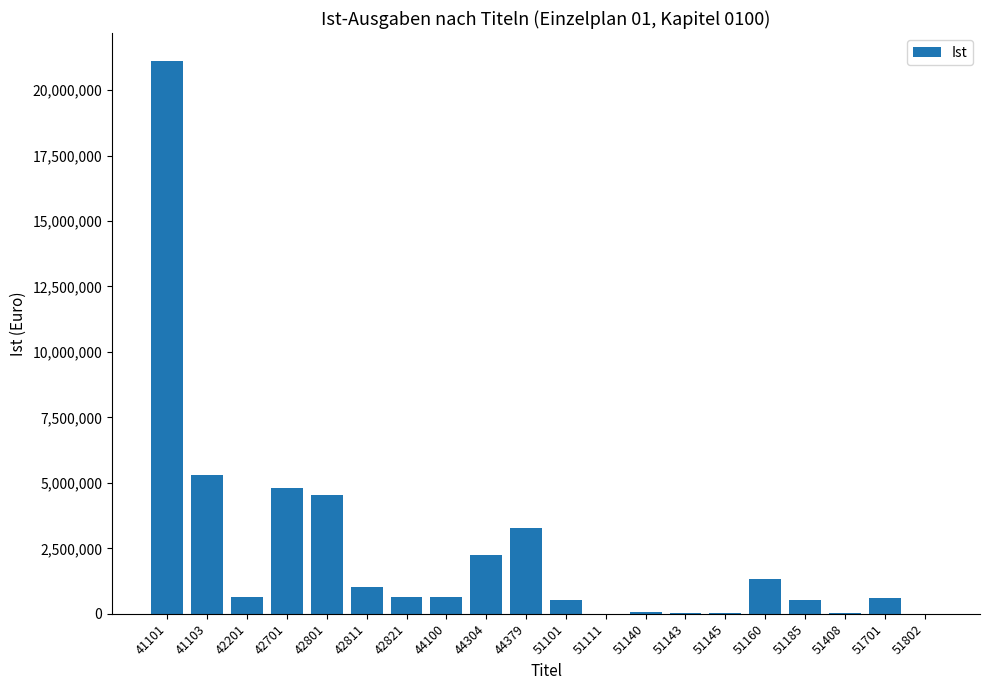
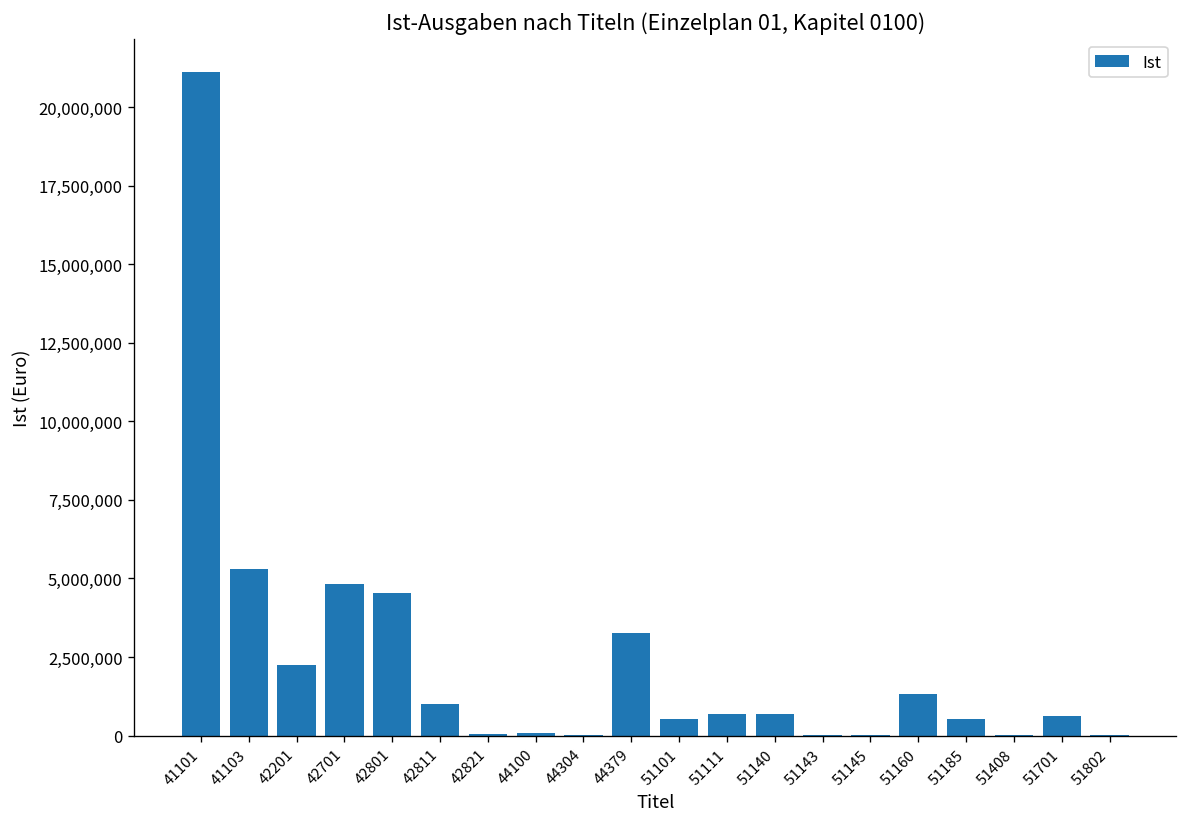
  {
    "41101": "21,100,000",
    "41103": "5,300,000",
-   "42201": "600,000",
+   "42201": "2,200,000",
    "42701": "4,800,000",
    "42801": "4,500,000",
    "42811": "1,000,000",
-   "42821": "600,000",
-   "44100": "700,000",
-   "44304": "2,200,000",
+   "42821": "0",
+   "44100": "100,000",
+   "44304": "0",
    "44379": "3,300,000",
    "51101": "500,000",
-   "51111": "0",
-   "51140": "100,000",
+   "51111": "700,000",
+   "51140": "700,000",
    "51160": "1,300,000",
    "51185": "500,000",
    "51701": "600,000"
  }
